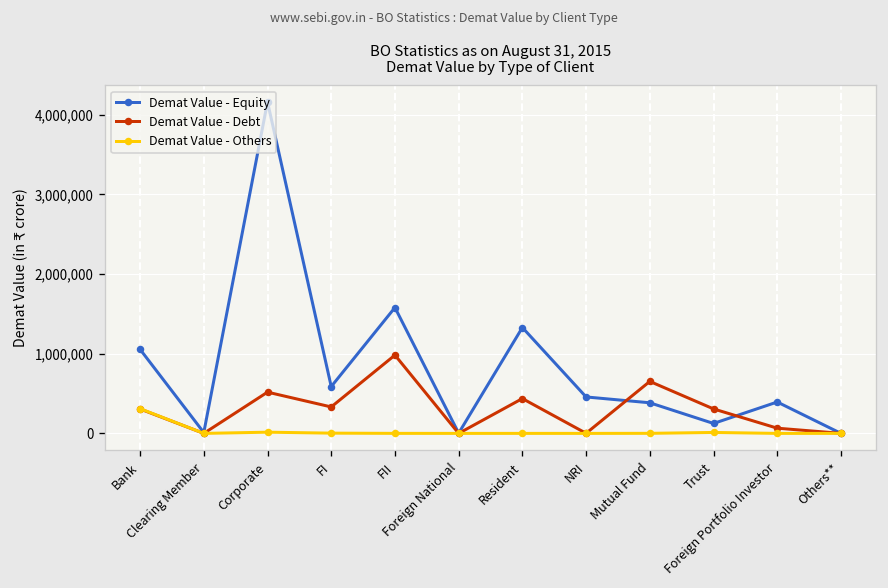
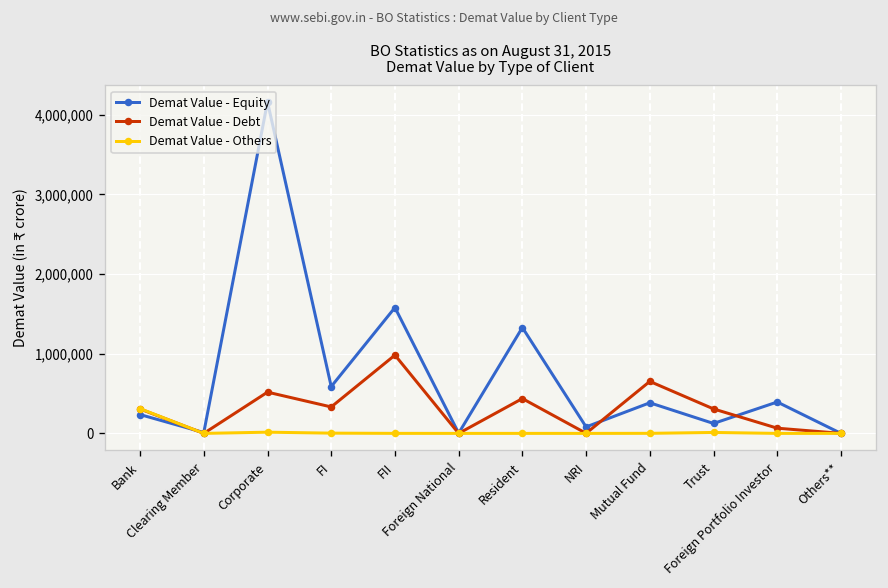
  {
    "Demat Value - Equity": {
-     "Bank": "1,100,000",
+     "Bank": "200,000",
      "FI": "600,000",
      "FII": "1,600,000",
      "Resident": "1,300,000",
-     "NRI": "500,000",
+     "NRI": "100,000",
      "Mutual Fund": "400,000",
      "Trust": "100,000",
      "Foreign Portfolio Investor": "400,000"
    },
    "Demat Value - Debt": {
      "Corporate": "500,000",
      "FI": "300,000",
      "FII": "1,000,000",
      "Resident": "400,000",
      "Mutual Fund": "700,000",
      "Trust": "300,000",
      "Foreign Portfolio Investor": "100,000"
    },
    "Demat Value - Others": {
      "Corporate": "0",
      "FI": "0",
      "FII": "0",
      "Resident": "0",
      "Mutual Fund": "0",
      "Trust": "0",
      "Foreign Portfolio Investor": "0"
    }
  }
